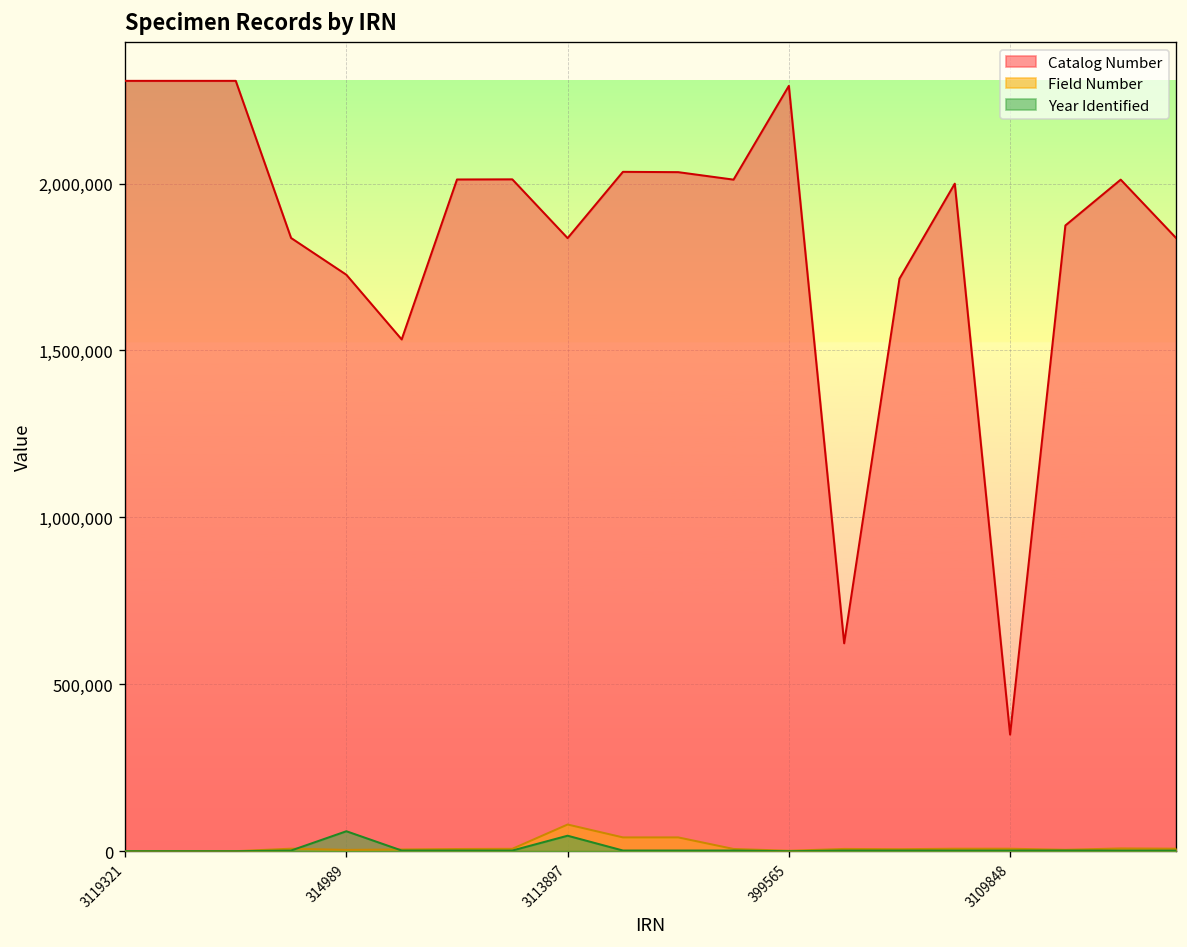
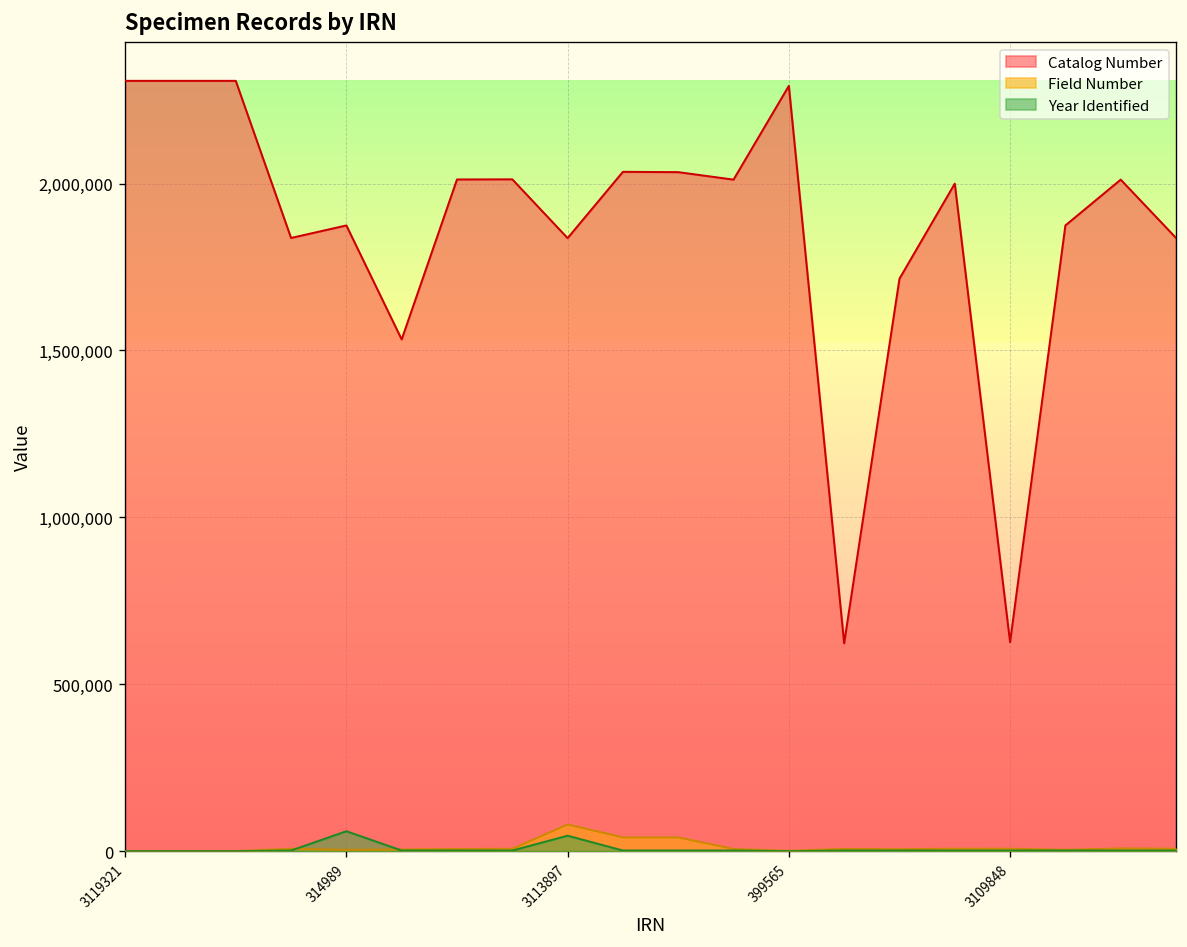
  {
    "Catalog Number": {
      "3119321": "2,310,000",
-     "314989": "1,730,000",
+     "314989": "1,870,000",
      "3113897": "1,840,000",
      "399565": "2,290,000",
-     "3109848": "350,000"
+     "3109848": "630,000"
    },
    "Field Number": {
      "314989": "0",
      "3113897": "80,000"
    },
    "Year Identified": {
      "314989": "60,000",
      "3113897": "50,000"
    }
  }
